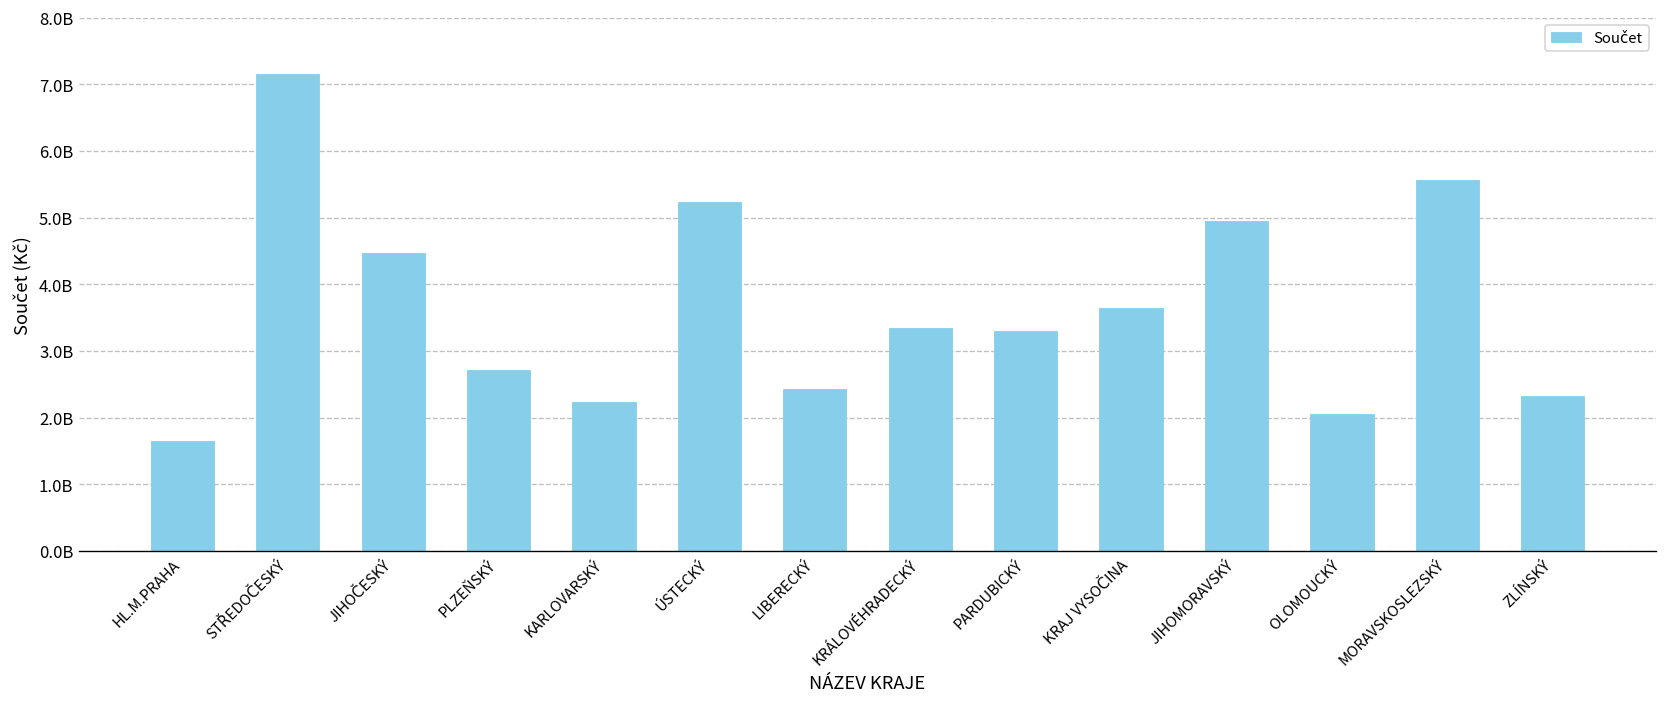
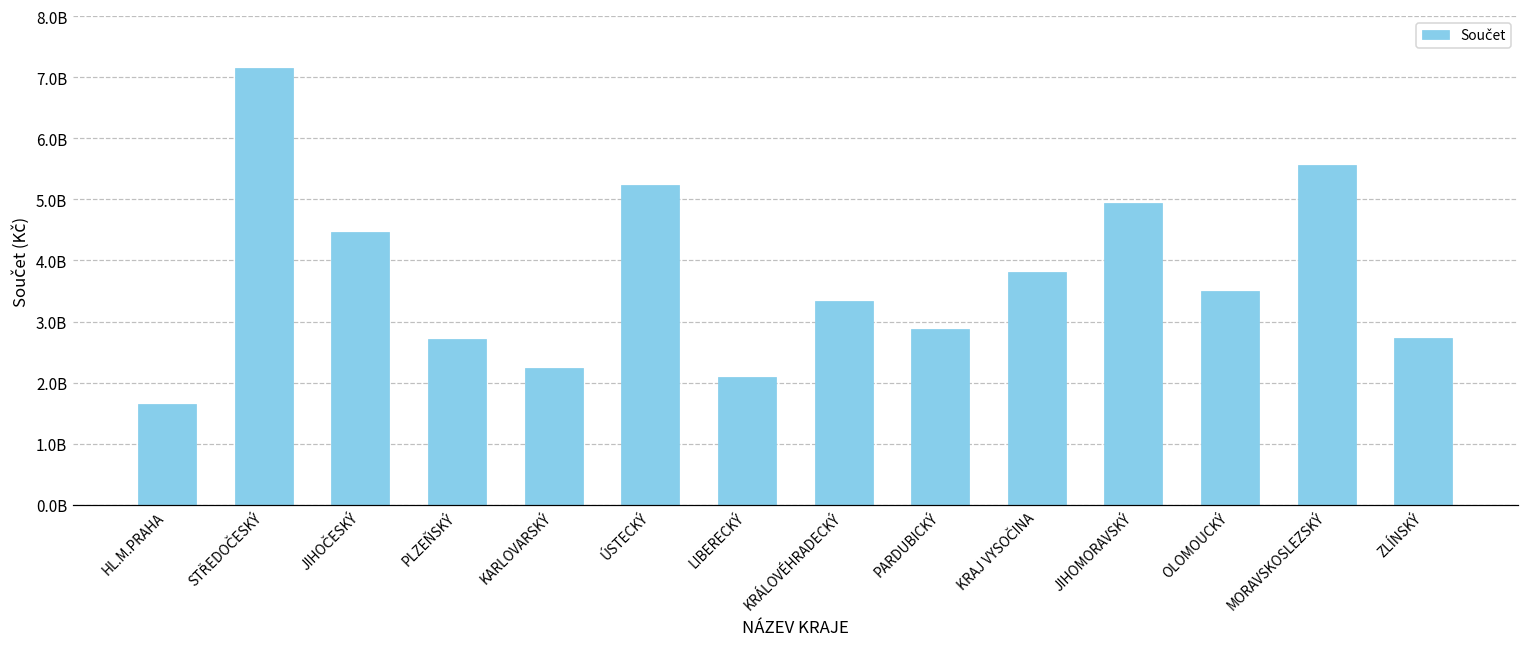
  {
    "HL.M.PRAHA": 1700000000,
    "STŘEDOČESKÝ": 7100000000,
    "JIHOČESKÝ": 4500000000,
    "PLZEŇSKÝ": 2700000000,
    "KARLOVARSKÝ": 2200000000,
    "ÚSTECKÝ": 5200000000,
-   "LIBERECKÝ": 2400000000,
+   "LIBERECKÝ": 2100000000,
    "KRÁLOVÉHRADECKÝ": 3300000000,
-   "PARDUBICKÝ": 3300000000,
-   "KRAJ VYSOČINA": 3600000000,
+   "PARDUBICKÝ": 2900000000,
+   "KRAJ VYSOČINA": 3800000000,
    "JIHOMORAVSKÝ": 4900000000,
-   "OLOMOUCKÝ": 2100000000,
+   "OLOMOUCKÝ": 3500000000,
    "MORAVSKOSLEZSKÝ": 5600000000,
-   "ZLÍNSKÝ": 2300000000
+   "ZLÍNSKÝ": 2700000000
  }
